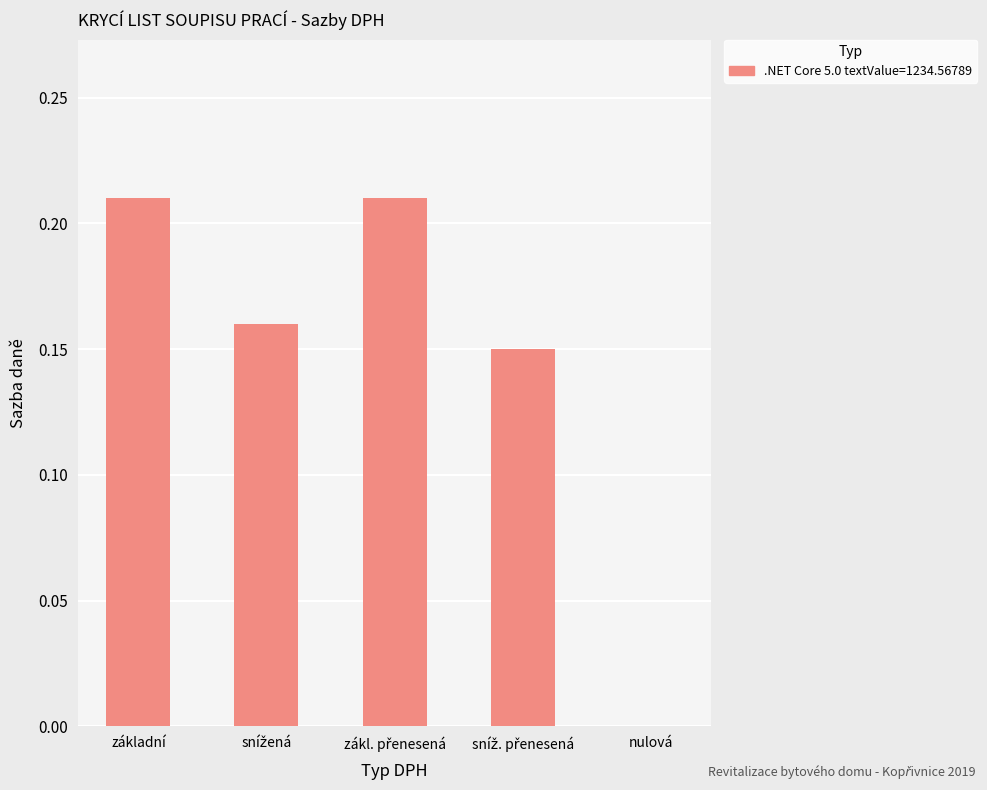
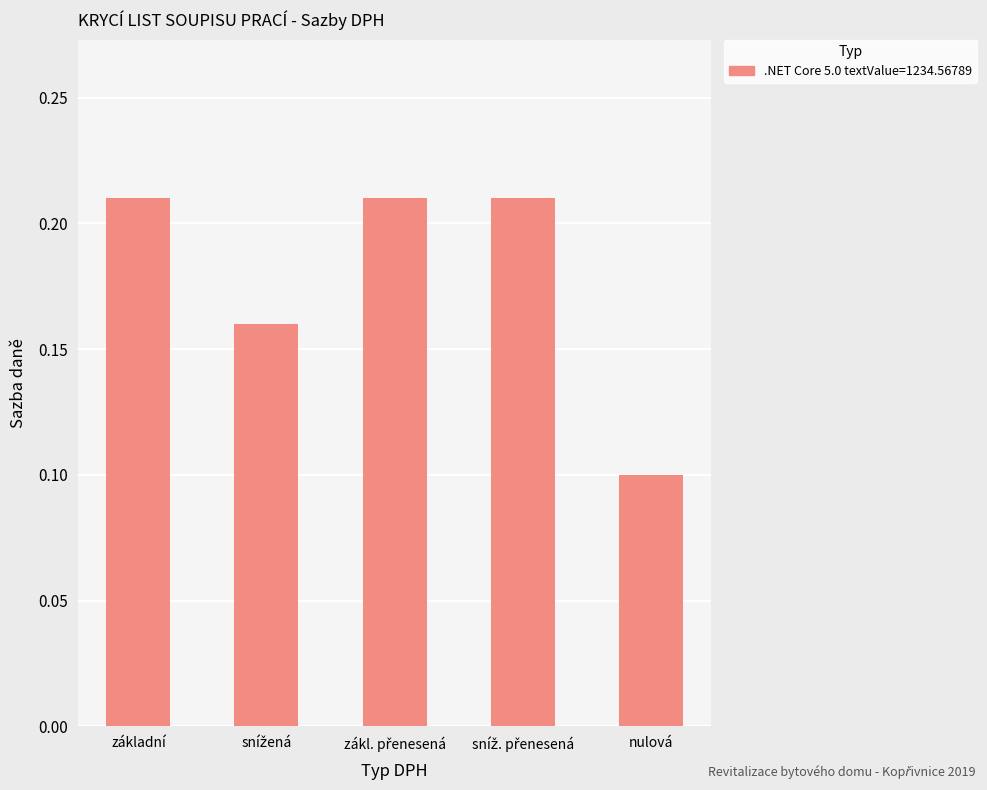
  {
    "základní": 0.21,
    "snížená": 0.16,
    "zákl. přenesená": 0.21,
-   "sníž. přenesená": 0.15,
-   "nulová": 0.0
+   "sníž. přenesená": 0.21,
+   "nulová": 0.1
  }
